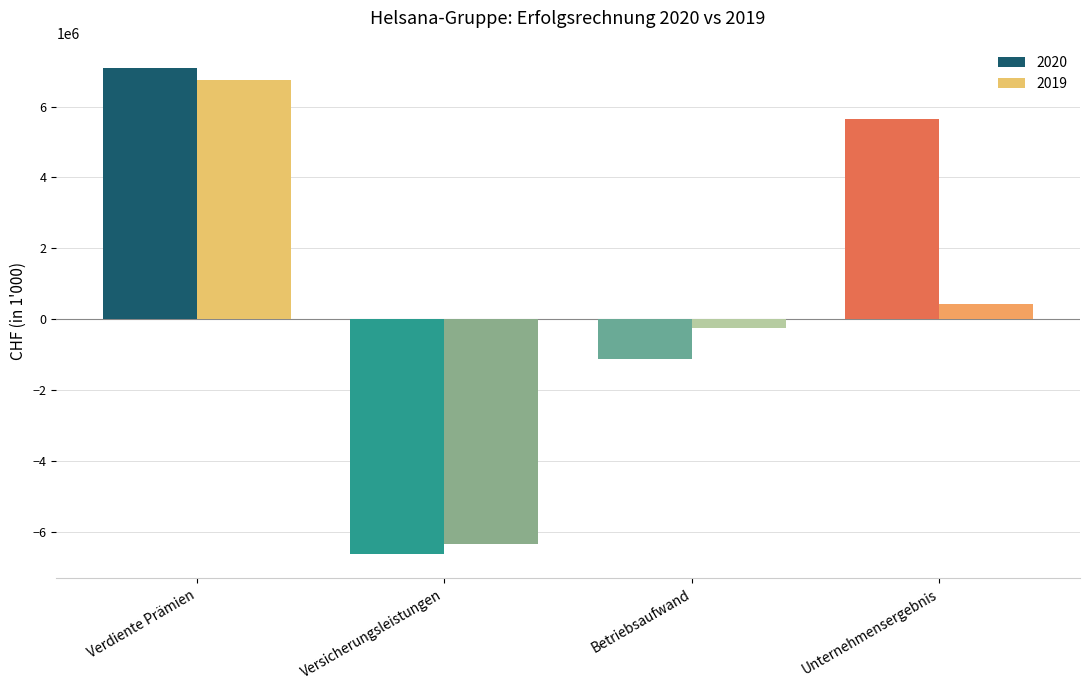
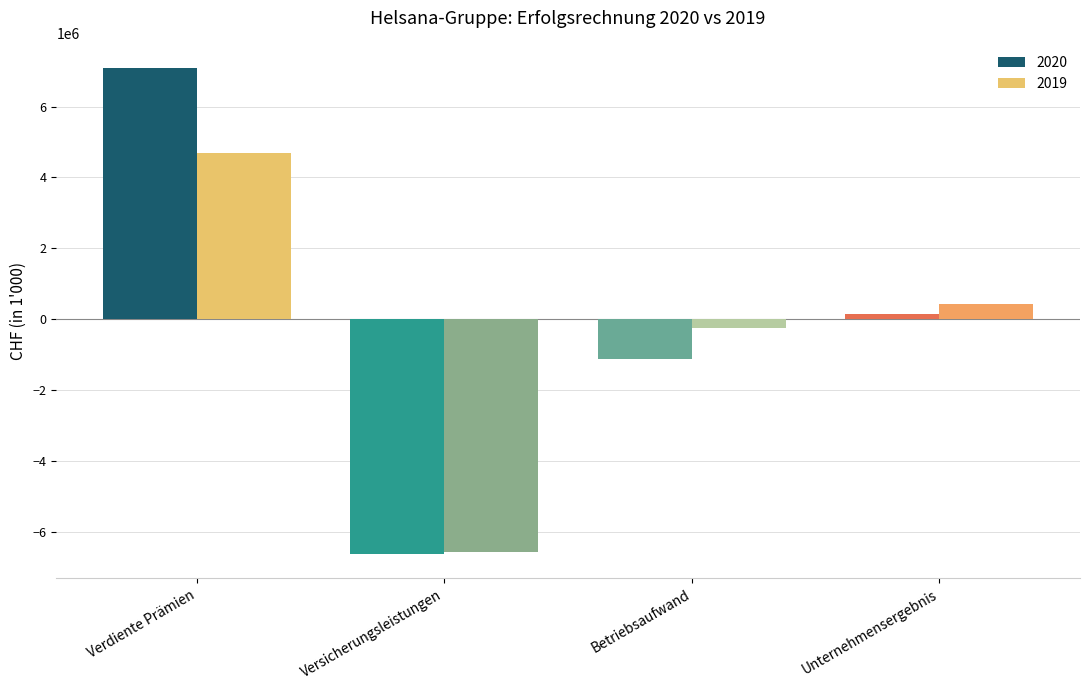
  {
    "2020": {
      "Verdiente Prämien": 7100000,
      "Versicherungsleistungen": -6600000,
      "Betriebsaufwand": -1100000,
-     "Unternehmensergebnis": 5700000
+     "Unternehmensergebnis": 200000
    },
    "2019": {
-     "Verdiente Prämien": 6700000,
-     "Versicherungsleistungen": -6300000,
+     "Verdiente Prämien": 4700000,
+     "Versicherungsleistungen": -6600000,
      "Betriebsaufwand": -200000,
      "Unternehmensergebnis": 400000
    }
  }
